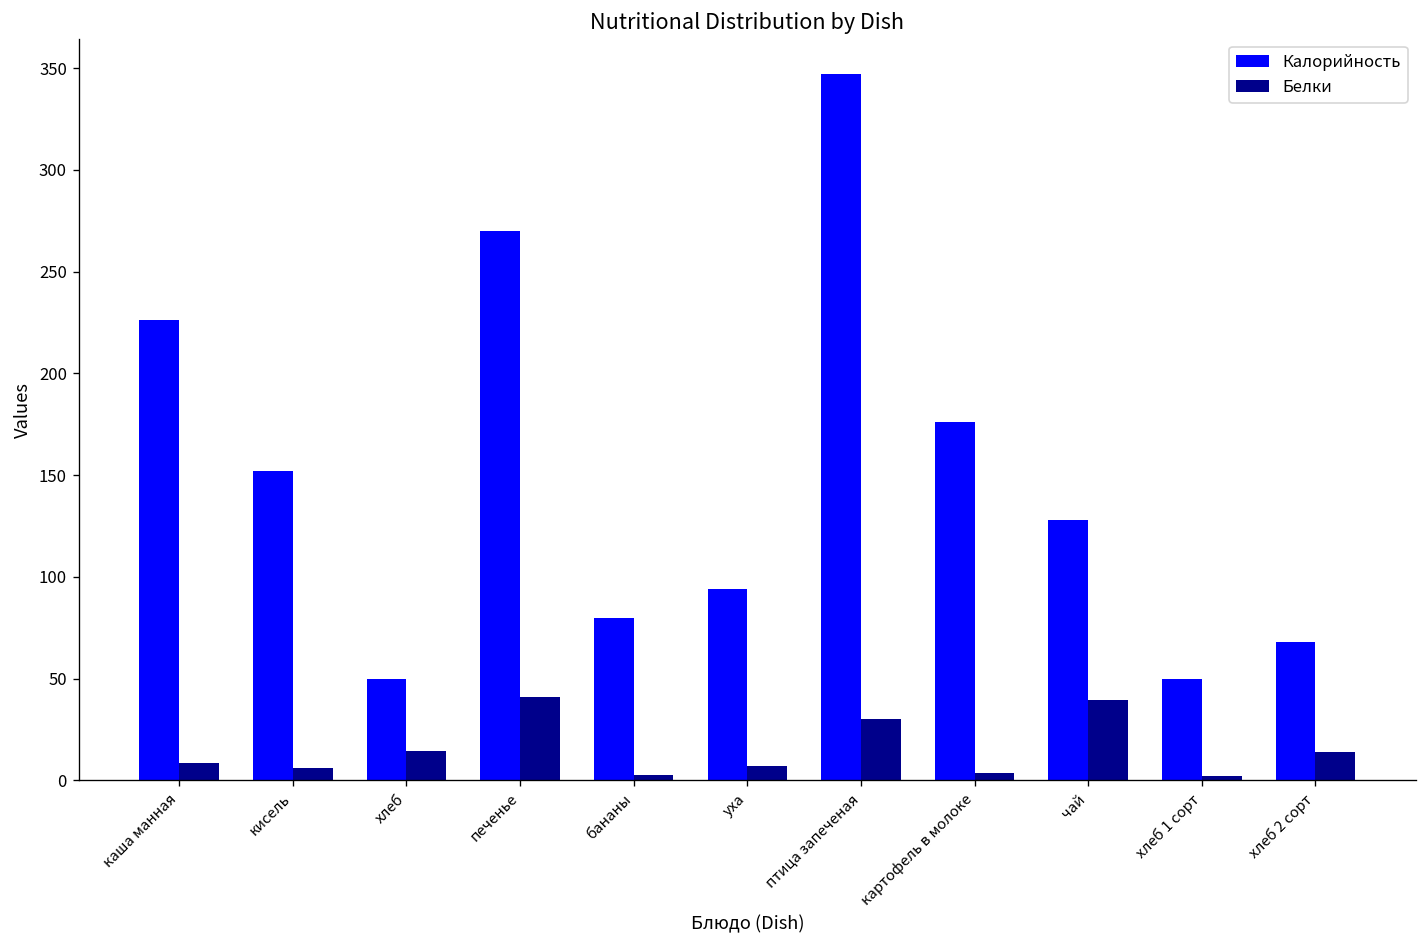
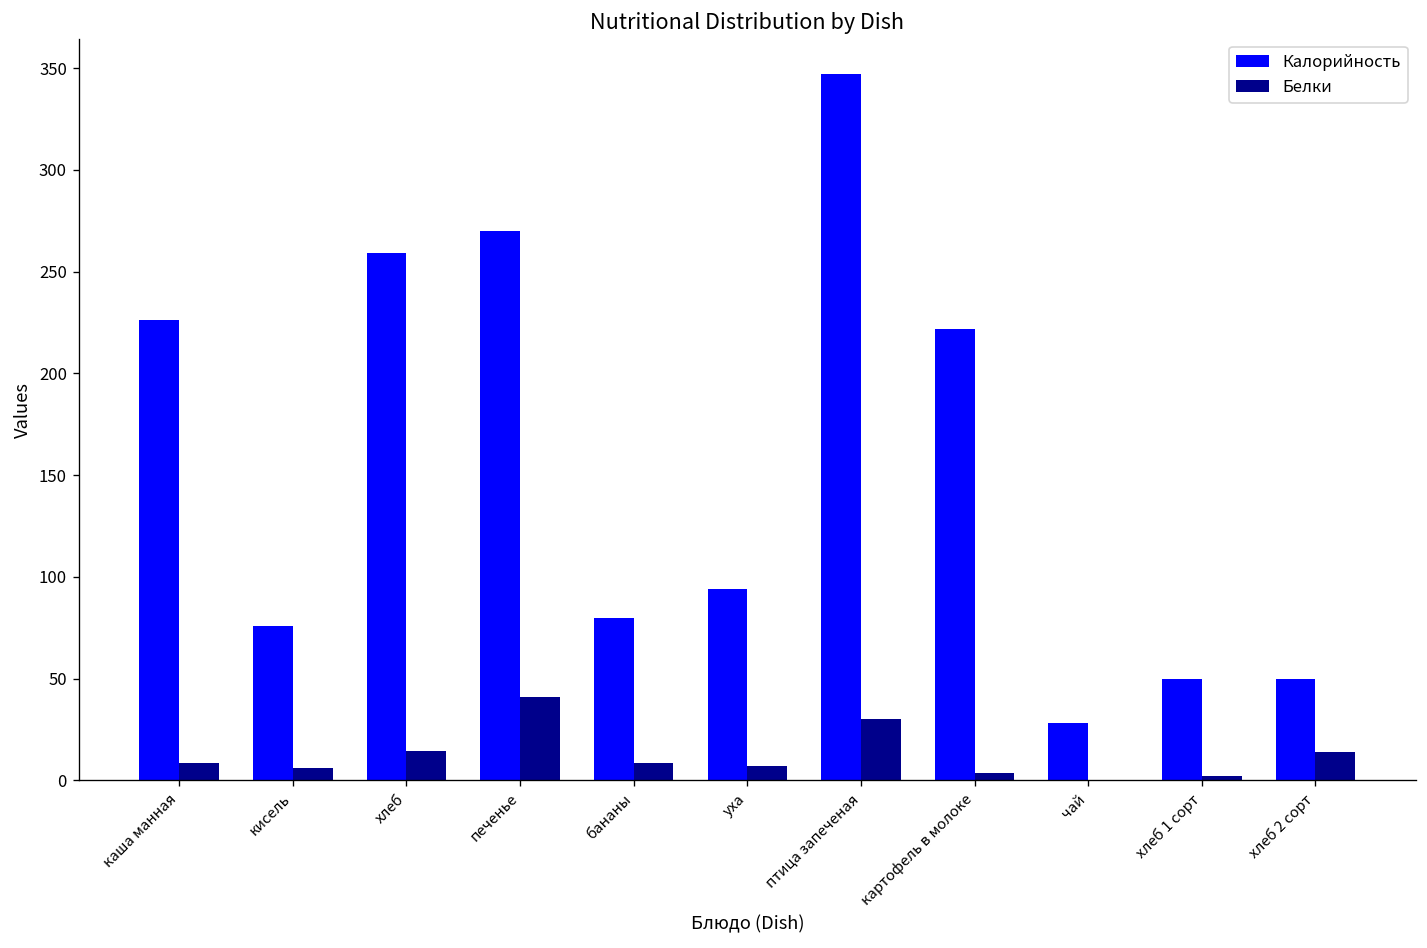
  {
    "Калорийность": {
      "каша манная": 226,
-     "кисель": 152,
-     "хлеб": 50,
+     "кисель": 76,
+     "хлеб": 259,
      "печенье": 270,
      "бананы": 80,
      "уха": 94,
      "птица запеченая": 347,
-     "картофель в молоке": 176,
-     "чай": 128,
+     "картофель в молоке": 222,
+     "чай": 28,
      "хлеб 1 сорт": 50,
-     "хлеб 2 сорт": 68
+     "хлеб 2 сорт": 50
    },
    "Белки": {
      "каша манная": 9,
      "кисель": 6,
      "хлеб": 14,
      "печенье": 41,
-     "бананы": 3,
+     "бананы": 8,
      "уха": 7,
      "птица запеченая": 30,
      "картофель в молоке": 4,
-     "чай": 40,
+     "чай": 0,
      "хлеб 1 сорт": 2,
      "хлеб 2 сорт": 14
    }
  }
